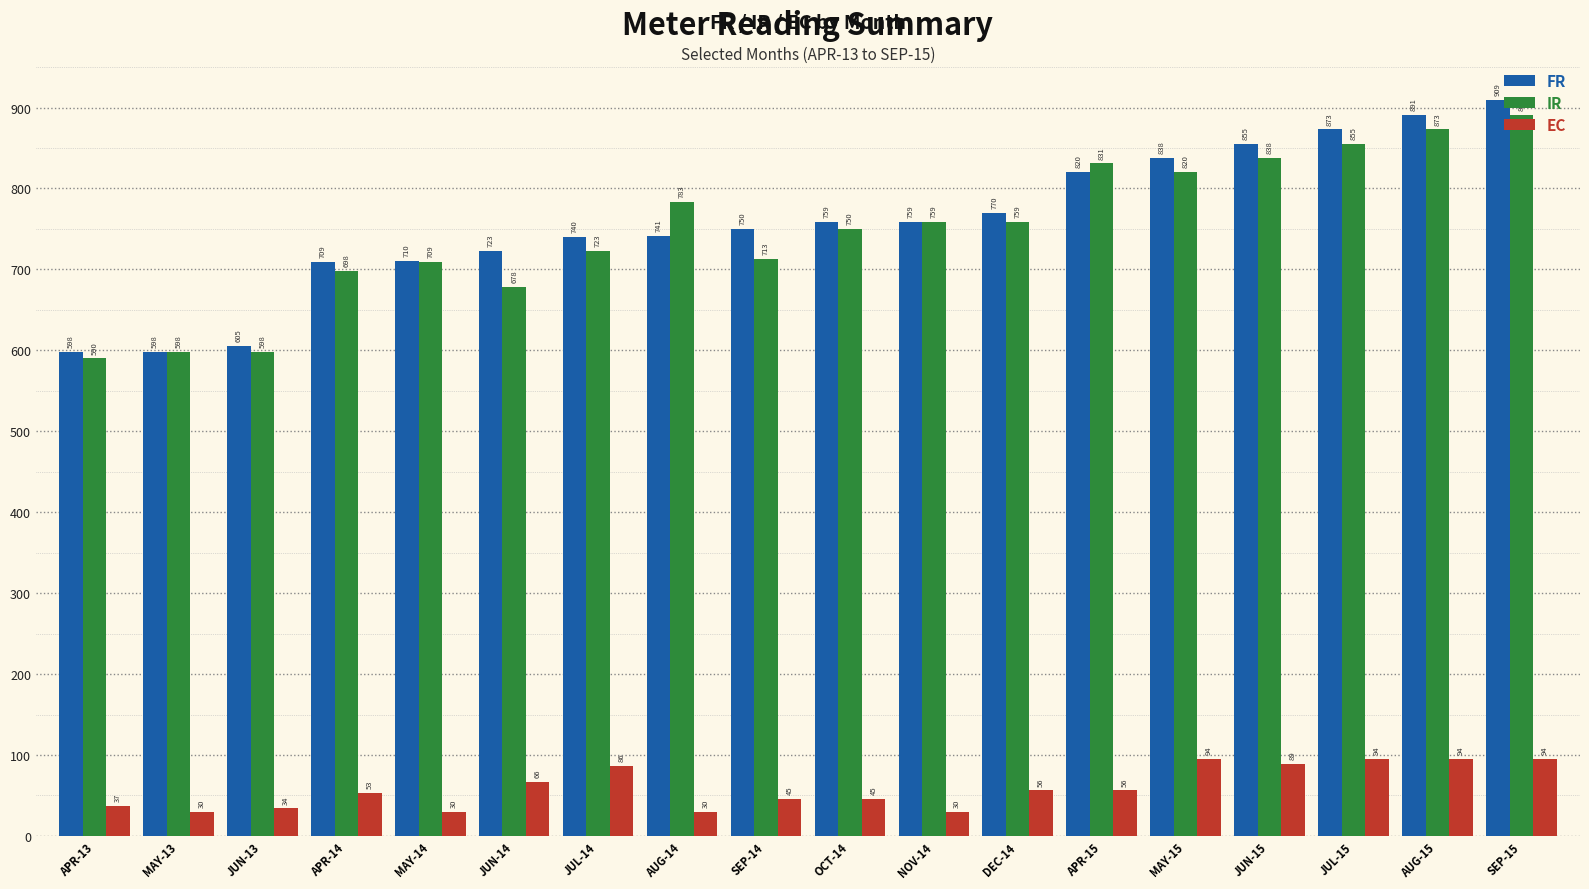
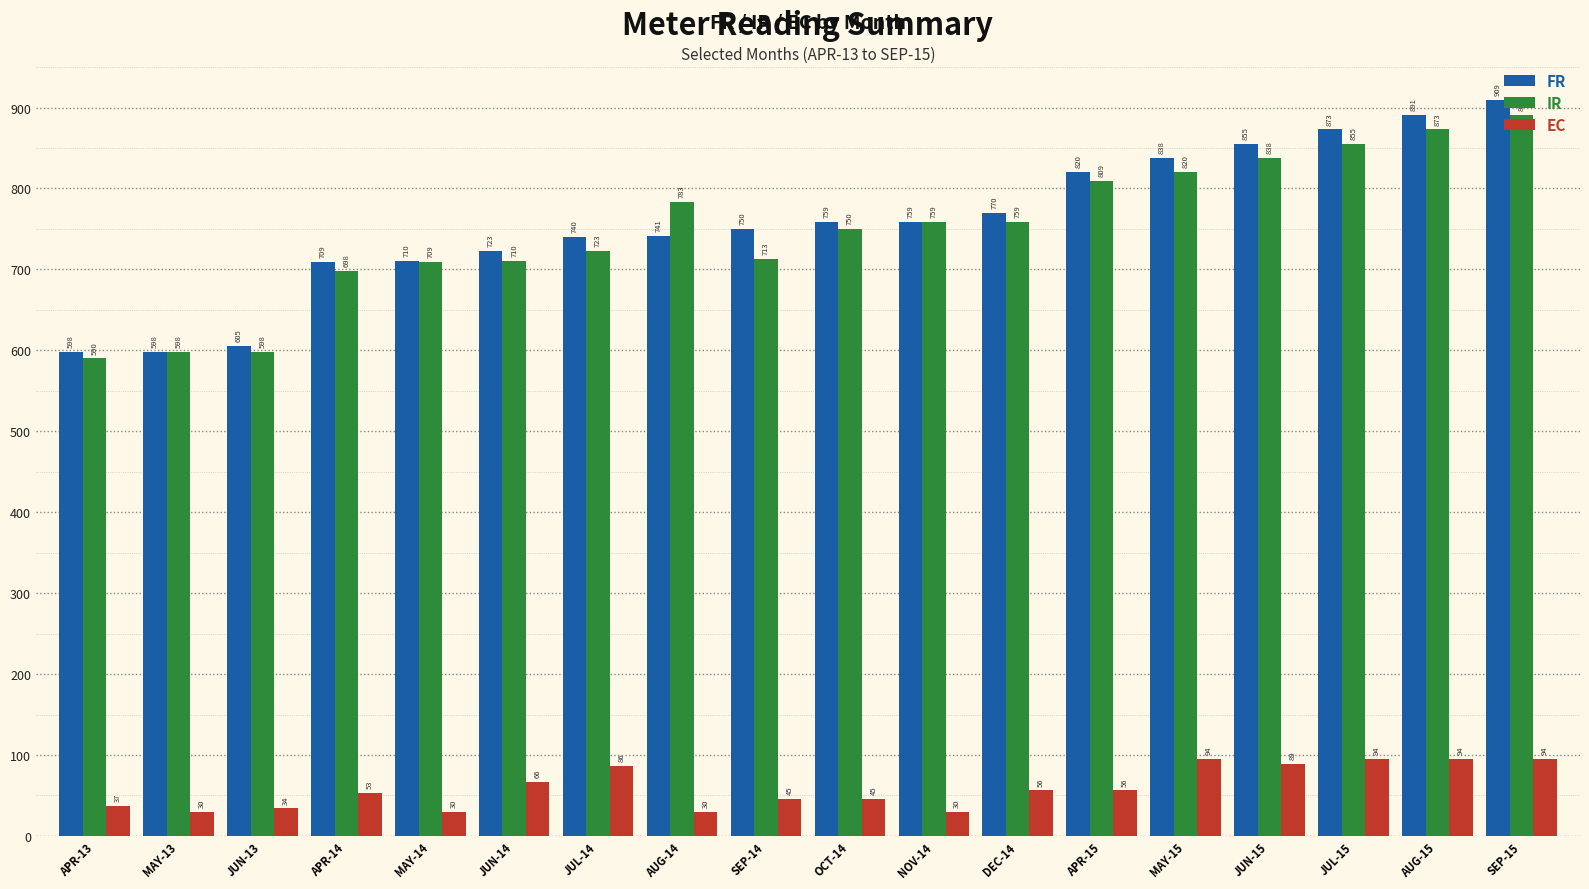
  {
    "FR": {
      "APR-13": 598,
      "MAY-13": 598,
      "JUN-13": 605,
      "APR-14": 709,
      "MAY-14": 710,
      "JUN-14": 723,
      "JUL-14": 740,
      "AUG-14": 741,
      "SEP-14": 750,
      "OCT-14": 759,
      "NOV-14": 759,
      "DEC-14": 770,
      "APR-15": 820,
      "MAY-15": 838,
      "JUN-15": 855,
      "JUL-15": 873,
      "AUG-15": 891,
      "SEP-15": 909
    },
    "IR": {
      "APR-13": 590,
      "MAY-13": 598,
      "JUN-13": 598,
      "APR-14": 698,
      "MAY-14": 709,
-     "JUN-14": 678,
+     "JUN-14": 710,
      "JUL-14": 723,
      "AUG-14": 783,
      "SEP-14": 713,
      "OCT-14": 750,
      "NOV-14": 759,
      "DEC-14": 759,
-     "APR-15": 831,
+     "APR-15": 809,
      "MAY-15": 820,
      "JUN-15": 838,
      "JUL-15": 855,
      "AUG-15": 873,
      "SEP-15": 891
    },
    "EC": {
      "APR-13": 37,
      "MAY-13": 30,
      "JUN-13": 34,
      "APR-14": 53,
      "MAY-14": 30,
      "JUN-14": 66,
      "AUG-14": 30,
      "NOV-14": 30,
      "DEC-14": 56,
      "APR-15": 56,
      "JUN-15": 89
    }
  }
